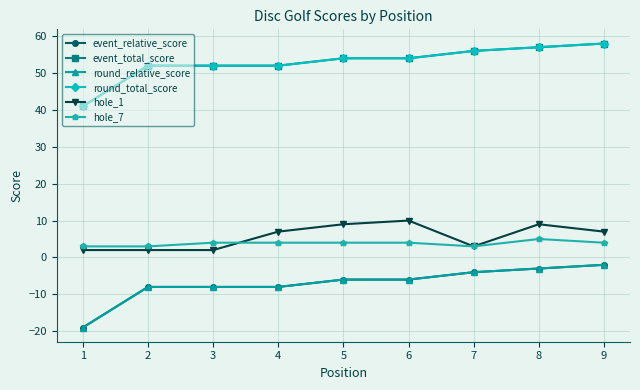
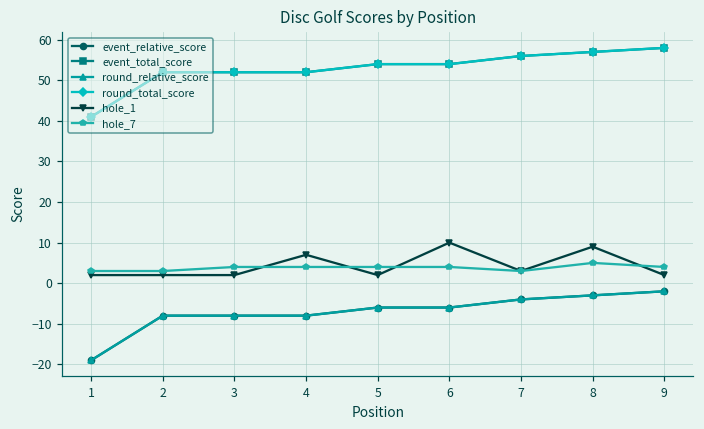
  {
    "hole_1": {
      "1": 2,
      "2": 2,
      "3": 2,
      "4": 7,
-     "5": 9,
+     "5": 2,
      "6": 10,
      "8": 9,
-     "9": 7
+     "9": 2
    }
  }
